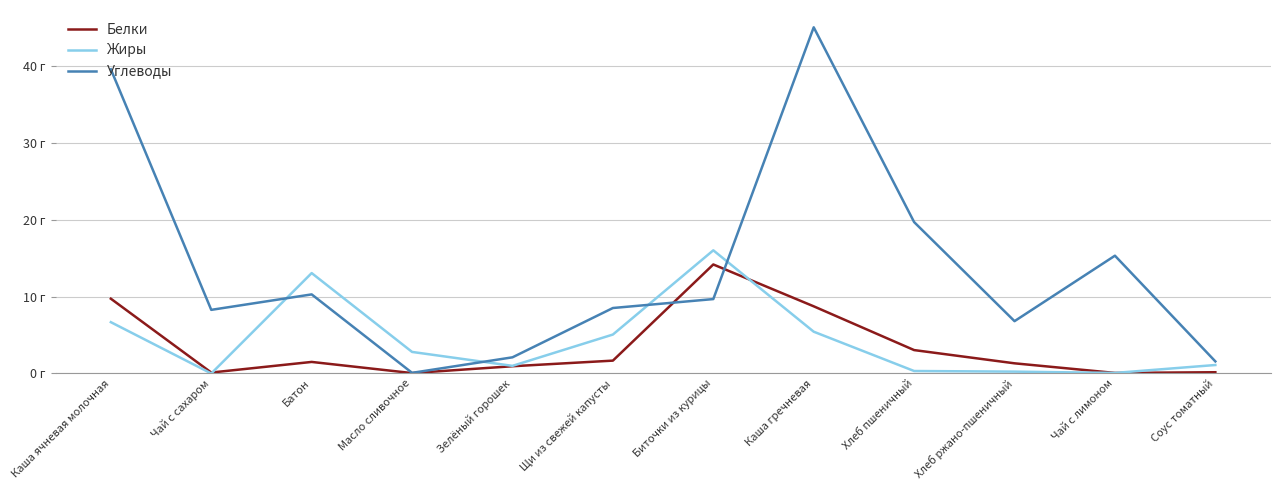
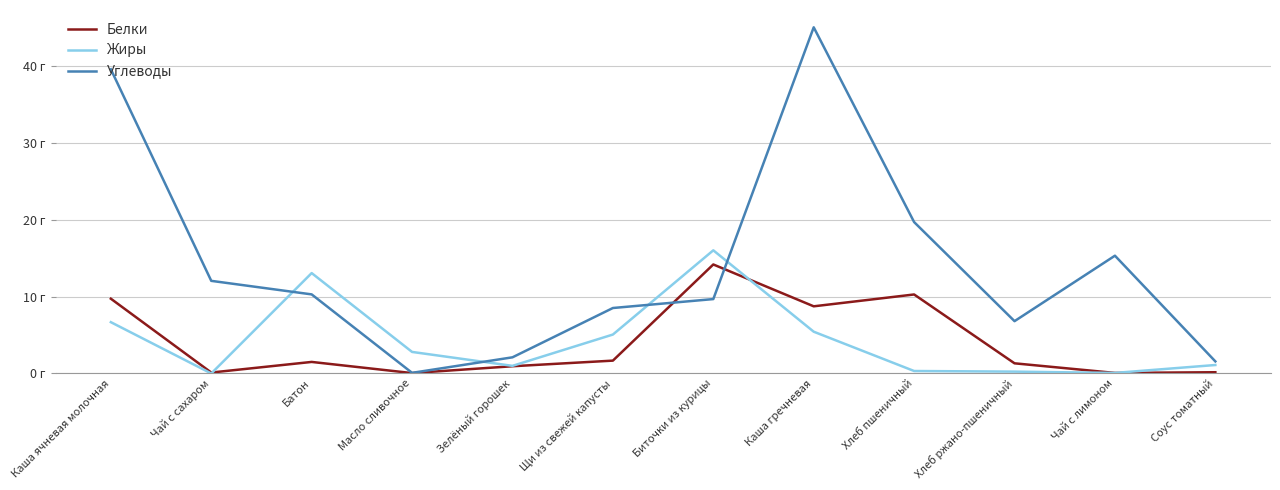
  {
    "Белки": {
      "Каша ячневая молочная": "10 г",
      "Батон": "2 г",
      "Щи из свежей капусты": "2 г",
      "Биточки из курицы": "14 г",
      "Каша гречневая": "9 г",
-     "Хлеб пшеничный": "3 г",
+     "Хлеб пшеничный": "10 г",
      "Хлеб ржано-пшеничный": "1 г",
      "Соус томатный": "0 г"
    },
    "Жиры": {
      "Каша ячневая молочная": "7 г",
      "Батон": "13 г",
      "Масло сливочное": "3 г",
      "Щи из свежей капусты": "5 г",
      "Биточки из курицы": "16 г",
      "Каша гречневая": "5 г",
      "Хлеб пшеничный": "0 г",
      "Хлеб ржано-пшеничный": "0 г",
      "Соус томатный": "1 г"
    },
    "Углеводы": {
      "Каша ячневая молочная": "40 г",
-     "Чай с сахаром": "8 г",
+     "Чай с сахаром": "12 г",
      "Батон": "10 г",
      "Зелёный горошек": "2 г",
      "Щи из свежей капусты": "9 г",
      "Биточки из курицы": "10 г",
      "Каша гречневая": "45 г",
      "Хлеб пшеничный": "20 г",
      "Хлеб ржано-пшеничный": "7 г",
      "Чай с лимоном": "15 г",
      "Соус томатный": "2 г"
    }
  }
